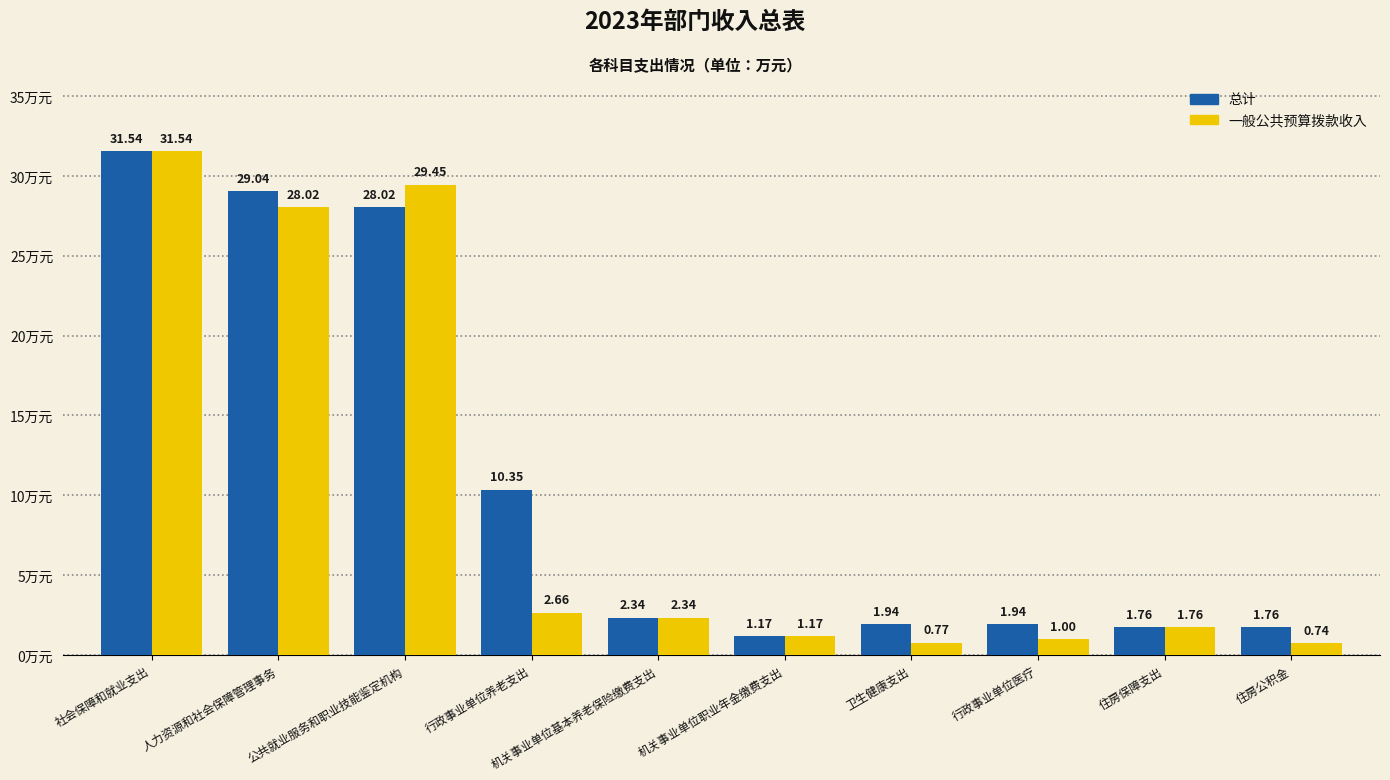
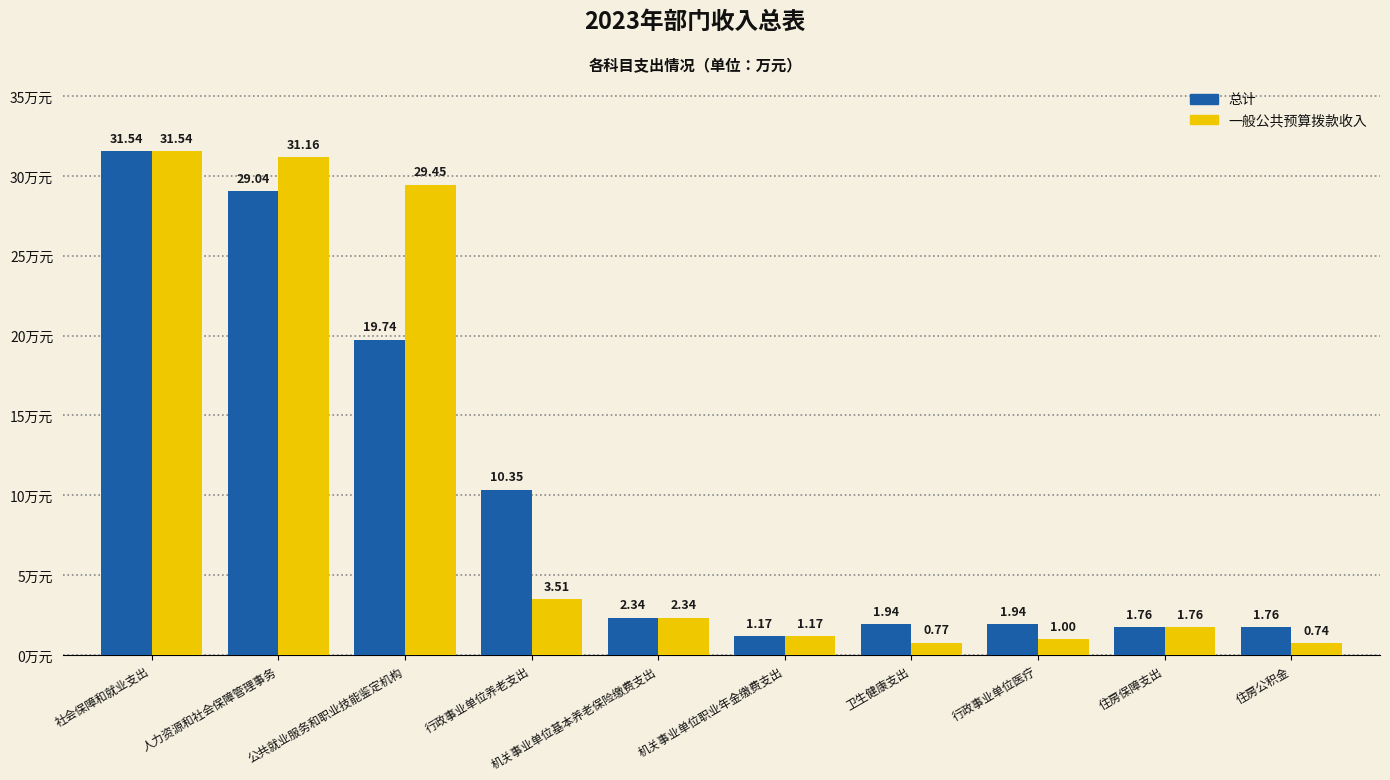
  {
    "总计": {
      "社会保障和就业支出": 31.54,
      "人力资源和社会保障管理事务": 29.04,
-     "公共就业服务和职业技能鉴定机构": 28.02,
+     "公共就业服务和职业技能鉴定机构": 19.74,
      "行政事业单位养老支出": 10.35,
      "机关事业单位基本养老保险缴费支出": 2.34,
      "机关事业单位职业年金缴费支出": 1.17,
      "卫生健康支出": 1.94,
      "行政事业单位医疗": 1.94,
      "住房保障支出": 1.76,
      "住房公积金": 1.76
    },
    "一般公共预算拨款收入": {
      "社会保障和就业支出": 31.54,
-     "人力资源和社会保障管理事务": 28.02,
+     "人力资源和社会保障管理事务": 31.16,
      "公共就业服务和职业技能鉴定机构": 29.45,
-     "行政事业单位养老支出": 2.66,
+     "行政事业单位养老支出": 3.51,
      "机关事业单位基本养老保险缴费支出": 2.34,
      "机关事业单位职业年金缴费支出": 1.17,
      "卫生健康支出": 0.77,
      "行政事业单位医疗": 1.00,
      "住房保障支出": 1.76,
      "住房公积金": 0.74
    }
  }
